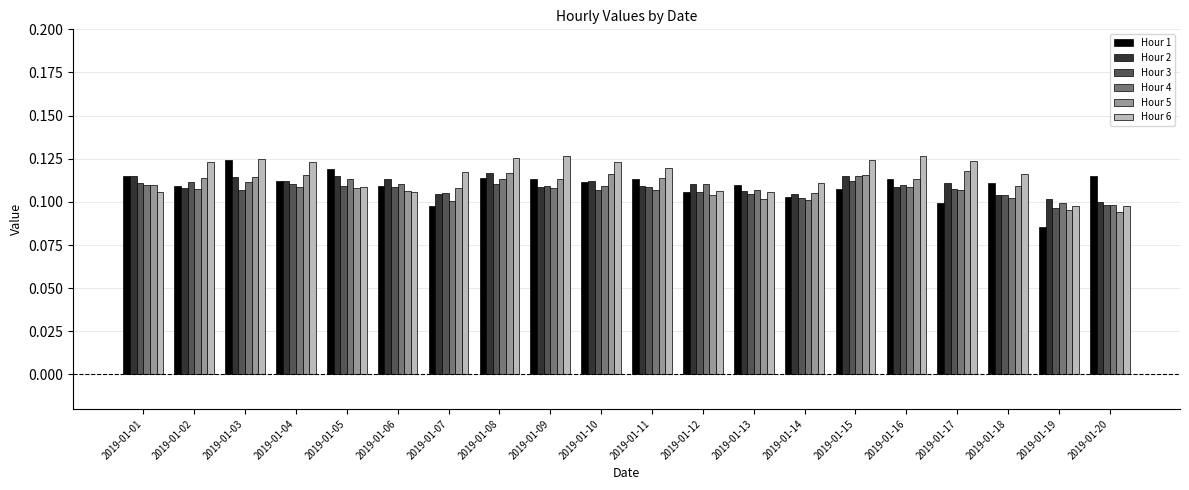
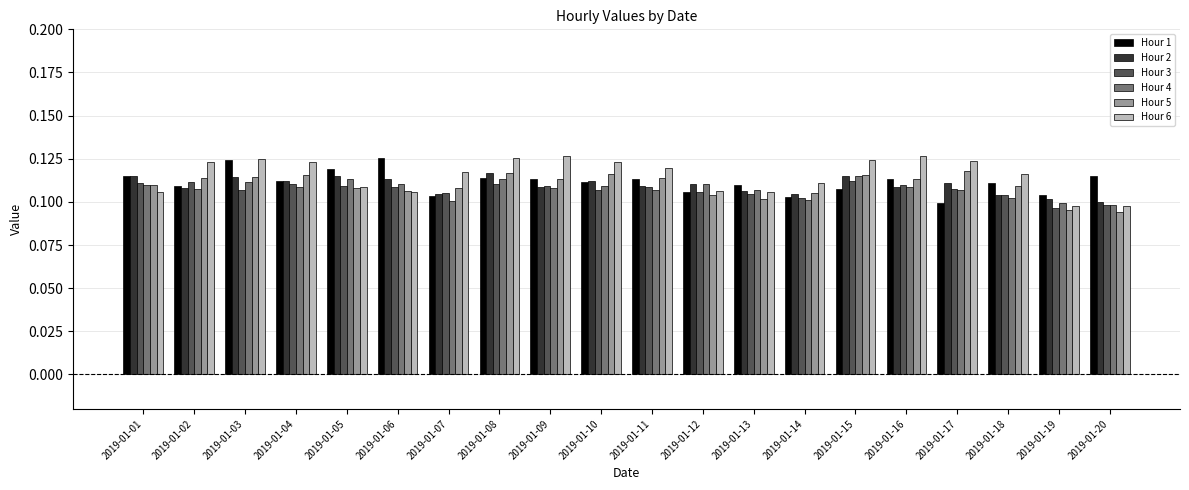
  {
    "Hour 1": {
      "2019-01-01": 0.115,
      "2019-01-02": 0.109,
      "2019-01-03": 0.124,
      "2019-01-04": 0.112,
      "2019-01-05": 0.119,
-     "2019-01-06": 0.109,
-     "2019-01-07": 0.098,
+     "2019-01-06": 0.125,
+     "2019-01-07": 0.104,
      "2019-01-08": 0.114,
      "2019-01-09": 0.113,
      "2019-01-10": 0.112,
      "2019-01-11": 0.113,
      "2019-01-12": 0.106,
      "2019-01-13": 0.110,
      "2019-01-14": 0.103,
      "2019-01-15": 0.108,
      "2019-01-16": 0.113,
      "2019-01-17": 0.099,
      "2019-01-18": 0.111,
-     "2019-01-19": 0.085,
+     "2019-01-19": 0.104,
      "2019-01-20": 0.115
    }
  }
